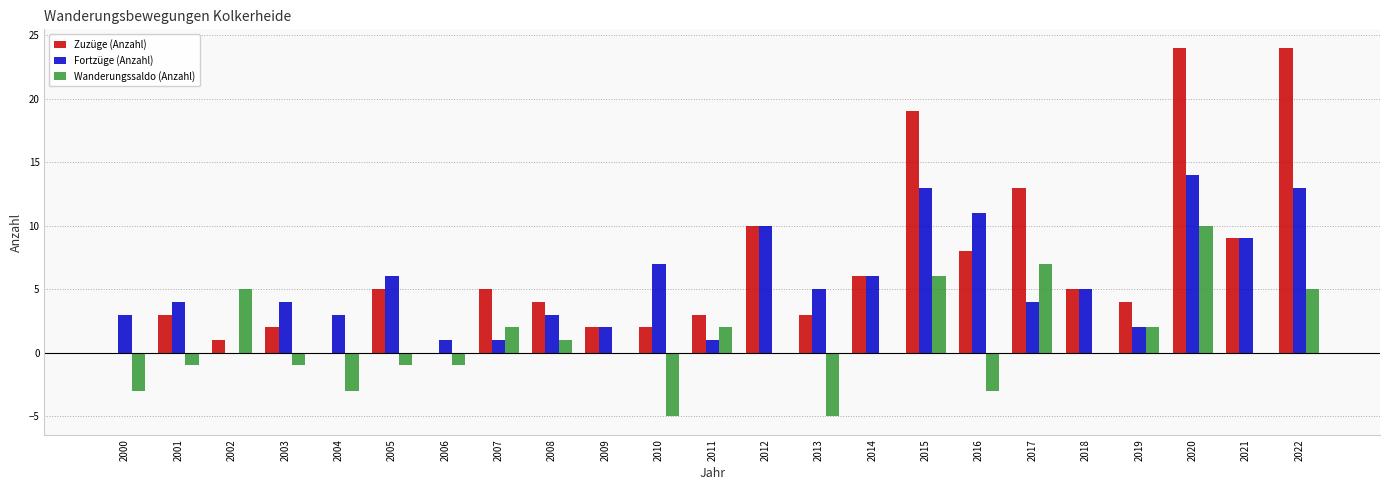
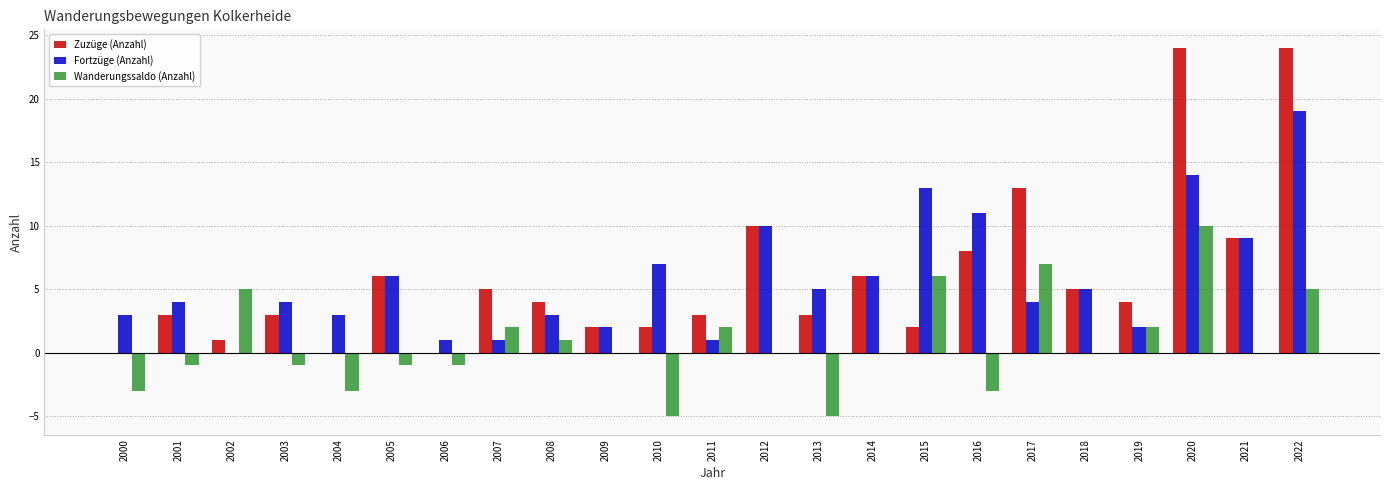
  {
    "Zuzüge (Anzahl)": {
      "2000": 0,
      "2001": 3,
      "2002": 1,
-     "2003": 2,
+     "2003": 3,
      "2004": 0,
-     "2005": 5,
+     "2005": 6,
      "2006": 0,
      "2007": 5,
      "2008": 4,
      "2009": 2,
      "2010": 2,
      "2011": 3,
      "2012": 10,
      "2013": 3,
      "2014": 6,
-     "2015": 19,
+     "2015": 2,
      "2016": 8,
      "2017": 13,
      "2018": 5,
      "2019": 4,
      "2020": 24,
      "2021": 9,
      "2022": 24
    },
    "Fortzüge (Anzahl)": {
      "2000": 3,
      "2001": 4,
      "2002": 0,
      "2003": 4,
      "2004": 3,
      "2005": 6,
      "2006": 1,
      "2007": 1,
      "2008": 3,
      "2009": 2,
      "2010": 7,
      "2011": 1,
      "2012": 10,
      "2013": 5,
      "2014": 6,
      "2015": 13,
      "2016": 11,
      "2017": 4,
      "2018": 5,
      "2019": 2,
      "2020": 14,
      "2021": 9,
-     "2022": 13
+     "2022": 19
    },
    "Wanderungssaldo (Anzahl)": {
      "2000": -3,
      "2001": -1,
      "2002": 5,
      "2003": -1,
      "2004": -3,
      "2005": -1,
      "2006": -1,
      "2007": 2,
      "2008": 1,
      "2009": 0,
      "2010": -5,
      "2011": 2,
      "2012": 0,
      "2013": -5,
      "2014": 0,
      "2015": 6,
      "2016": -3,
      "2017": 7,
      "2018": 0,
      "2019": 2,
      "2020": 10,
      "2021": 0,
      "2022": 5
    }
  }
